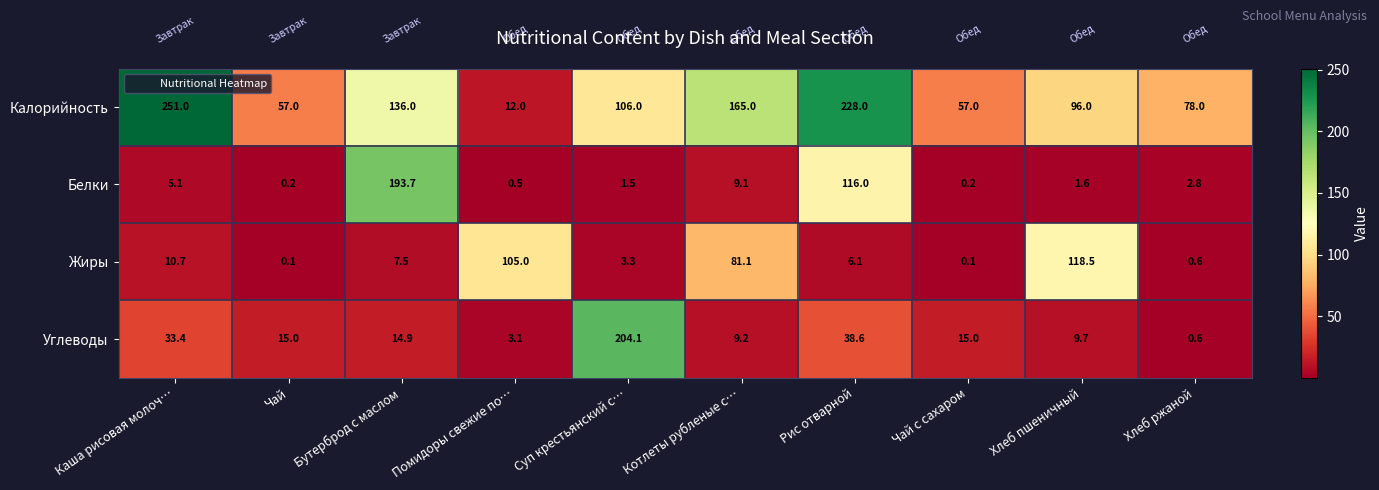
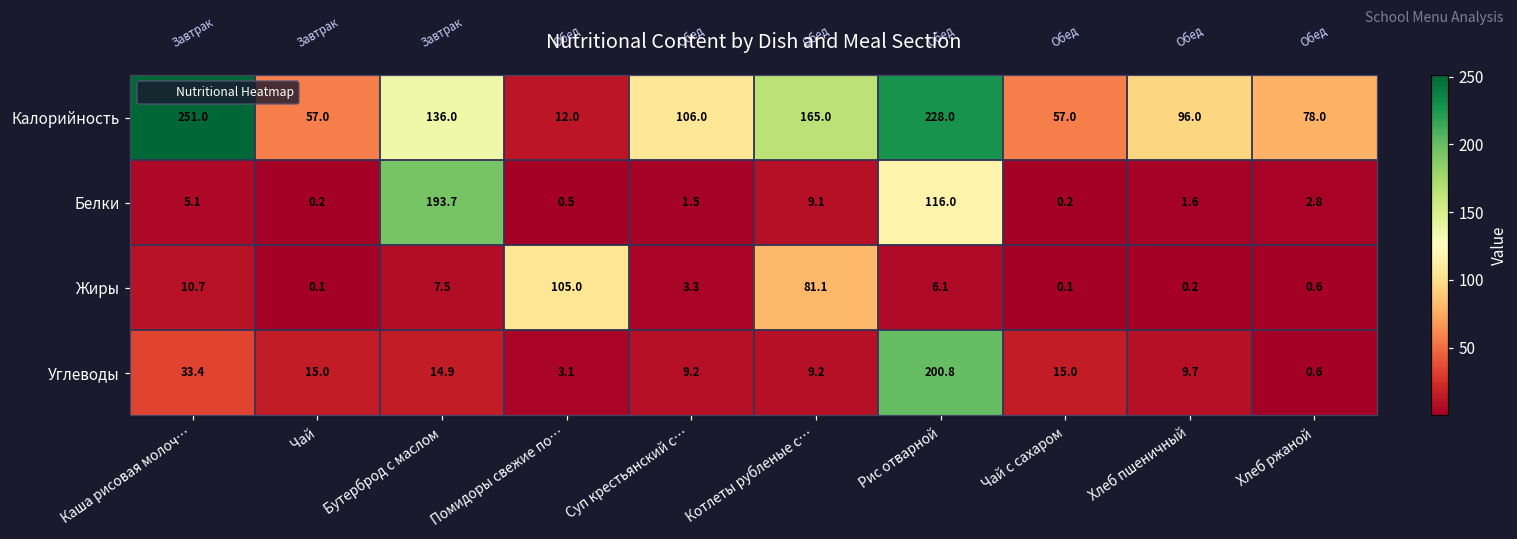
  {
    "Калорийность": {
      "Каша рисовая молоч…": 251.0,
      "Чай": 57.0,
      "Бутерброд с маслом": 136.0,
      "Помидоры свежие по…": 12.0,
      "Суп крестьянский с…": 106.0,
      "Котлеты рубленые с…": 165.0,
      "Рис отварной": 228.0,
      "Чай с сахаром": 57.0,
      "Хлеб пшеничный": 96.0,
      "Хлеб ржаной": 78.0
    },
    "Белки": {
      "Каша рисовая молоч…": 5.1,
      "Чай": 0.2,
      "Бутерброд с маслом": 193.7,
      "Помидоры свежие по…": 0.5,
      "Суп крестьянский с…": 1.5,
      "Котлеты рубленые с…": 9.1,
      "Рис отварной": 116.0,
      "Чай с сахаром": 0.2,
      "Хлеб пшеничный": 1.6,
      "Хлеб ржаной": 2.8
    },
    "Жиры": {
      "Каша рисовая молоч…": 10.7,
      "Чай": 0.1,
      "Бутерброд с маслом": 7.5,
      "Помидоры свежие по…": 105.0,
      "Суп крестьянский с…": 3.3,
      "Котлеты рубленые с…": 81.1,
      "Рис отварной": 6.1,
      "Чай с сахаром": 0.1,
-     "Хлеб пшеничный": 118.5,
+     "Хлеб пшеничный": 0.2,
      "Хлеб ржаной": 0.6
    },
    "Углеводы": {
      "Каша рисовая молоч…": 33.4,
      "Чай": 15.0,
      "Бутерброд с маслом": 14.9,
      "Помидоры свежие по…": 3.1,
-     "Суп крестьянский с…": 204.1,
+     "Суп крестьянский с…": 9.2,
      "Котлеты рубленые с…": 9.2,
-     "Рис отварной": 38.6,
+     "Рис отварной": 200.8,
      "Чай с сахаром": 15.0,
      "Хлеб пшеничный": 9.7,
      "Хлеб ржаной": 0.6
    }
  }
